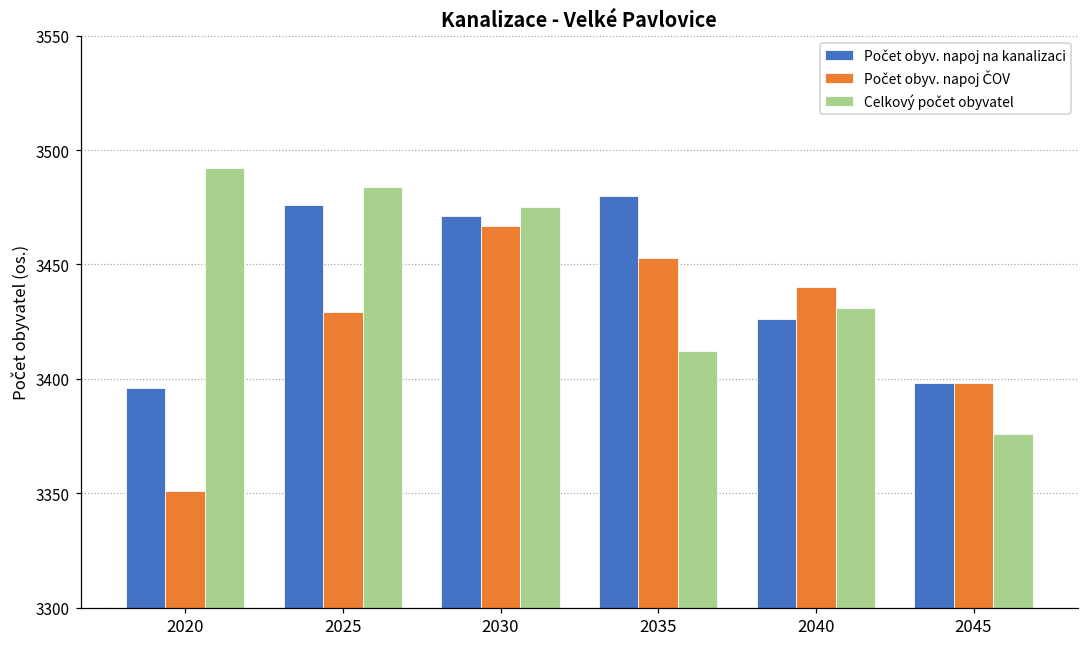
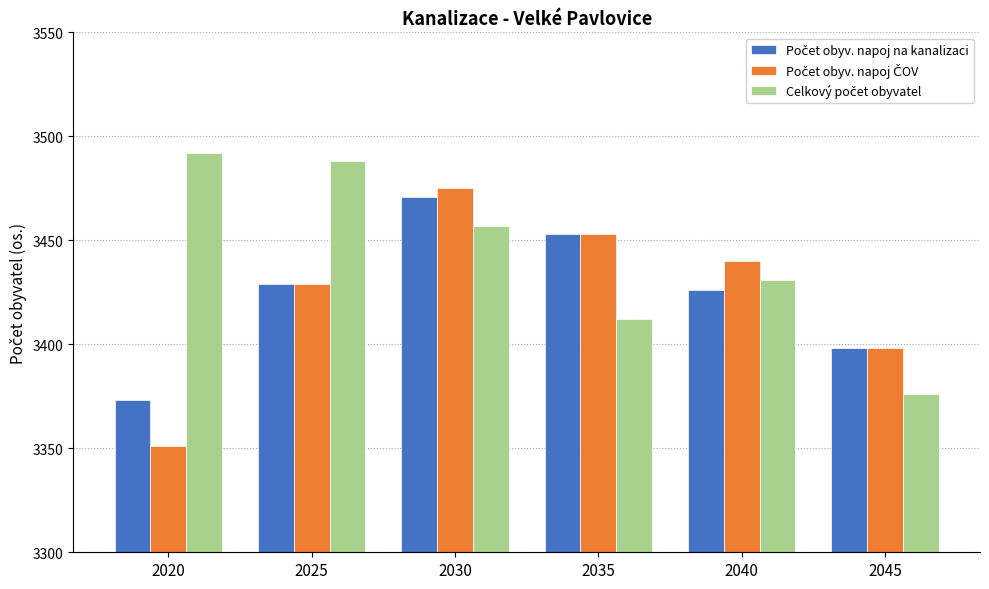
  {
    "Počet obyv. napoj na kanalizaci": {
-     "2020": 3396,
-     "2025": 3476,
+     "2020": 3373,
+     "2025": 3429,
      "2030": 3471,
-     "2035": 3480,
+     "2035": 3453,
      "2040": 3426,
      "2045": 3398
    },
    "Počet obyv. napoj ČOV": {
      "2020": 3351,
      "2025": 3429,
-     "2030": 3467,
+     "2030": 3475,
      "2035": 3453,
      "2040": 3440,
      "2045": 3398
    },
    "Celkový počet obyvatel": {
      "2020": 3492,
-     "2025": 3484,
-     "2030": 3475,
+     "2025": 3488,
+     "2030": 3457,
      "2035": 3412,
      "2040": 3431,
      "2045": 3376
    }
  }
